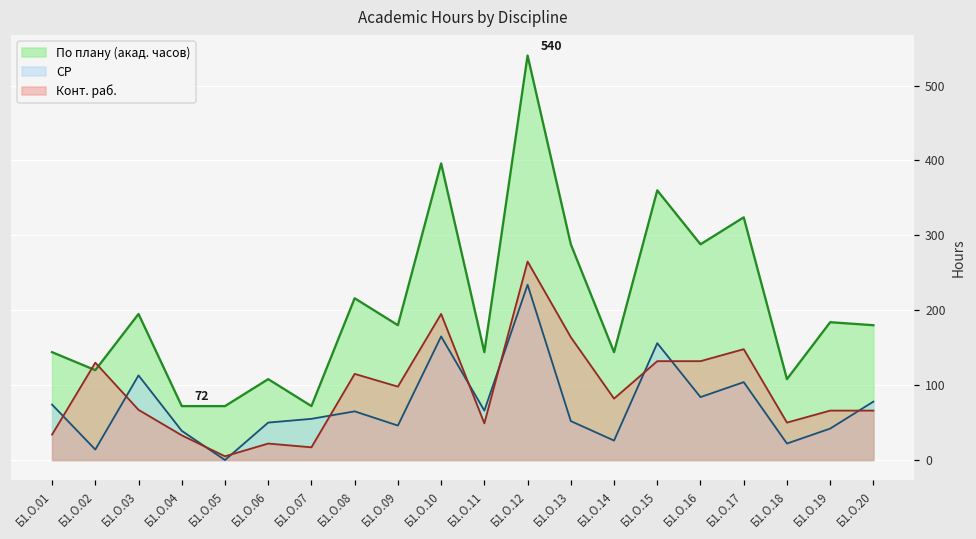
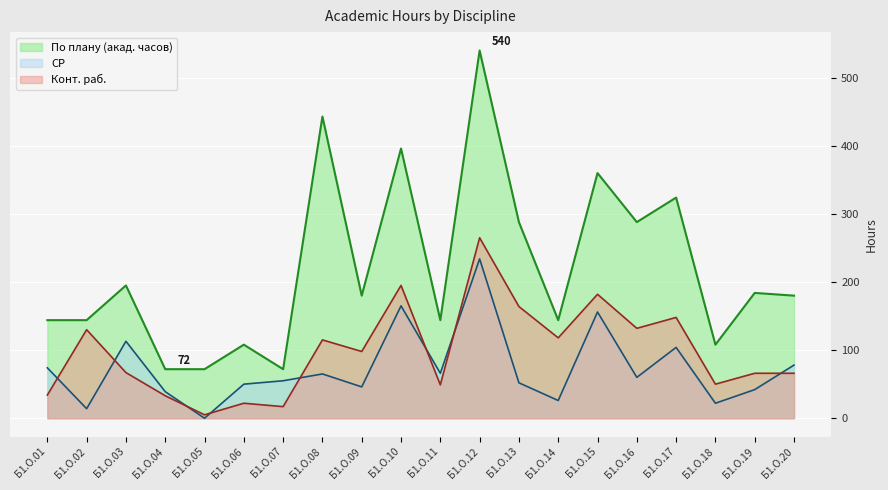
  {
    "По плану (акад. часов)": {
      "Б1.О.01": 140,
-     "Б1.О.02": 120,
+     "Б1.О.02": 140,
      "Б1.О.03": 200,
      "Б1.О.06": 110,
      "Б1.О.07": 70,
-     "Б1.О.08": 220,
+     "Б1.О.08": 440,
      "Б1.О.09": 180,
      "Б1.О.10": 400,
      "Б1.О.11": 140,
      "Б1.О.13": 290,
      "Б1.О.14": 140,
      "Б1.О.15": 360,
      "Б1.О.16": 290,
      "Б1.О.17": 320,
      "Б1.О.18": 110,
      "Б1.О.19": 180,
      "Б1.О.20": 180
    },
    "СР": {
      "Б1.О.01": 70,
      "Б1.О.02": 10,
      "Б1.О.03": 110,
      "Б1.О.04": 40,
      "Б1.О.05": 0,
      "Б1.О.06": 50,
      "Б1.О.07": 60,
      "Б1.О.08": 70,
      "Б1.О.09": 50,
      "Б1.О.10": 170,
      "Б1.О.11": 70,
      "Б1.О.12": 230,
      "Б1.О.13": 50,
      "Б1.О.14": 30,
      "Б1.О.15": 160,
-     "Б1.О.16": 80,
+     "Б1.О.16": 60,
      "Б1.О.17": 100,
      "Б1.О.18": 20,
      "Б1.О.19": 40,
      "Б1.О.20": 80
    },
    "Конт. раб.": {
      "Б1.О.01": 30,
      "Б1.О.02": 130,
      "Б1.О.03": 70,
      "Б1.О.04": 30,
      "Б1.О.05": 10,
      "Б1.О.06": 20,
      "Б1.О.07": 20,
      "Б1.О.08": 120,
      "Б1.О.09": 100,
      "Б1.О.10": 200,
      "Б1.О.11": 50,
      "Б1.О.12": 270,
      "Б1.О.13": 160,
-     "Б1.О.14": 80,
-     "Б1.О.15": 130,
+     "Б1.О.14": 120,
+     "Б1.О.15": 180,
      "Б1.О.16": 130,
      "Б1.О.17": 150,
      "Б1.О.18": 50,
      "Б1.О.19": 70,
      "Б1.О.20": 70
    }
  }
